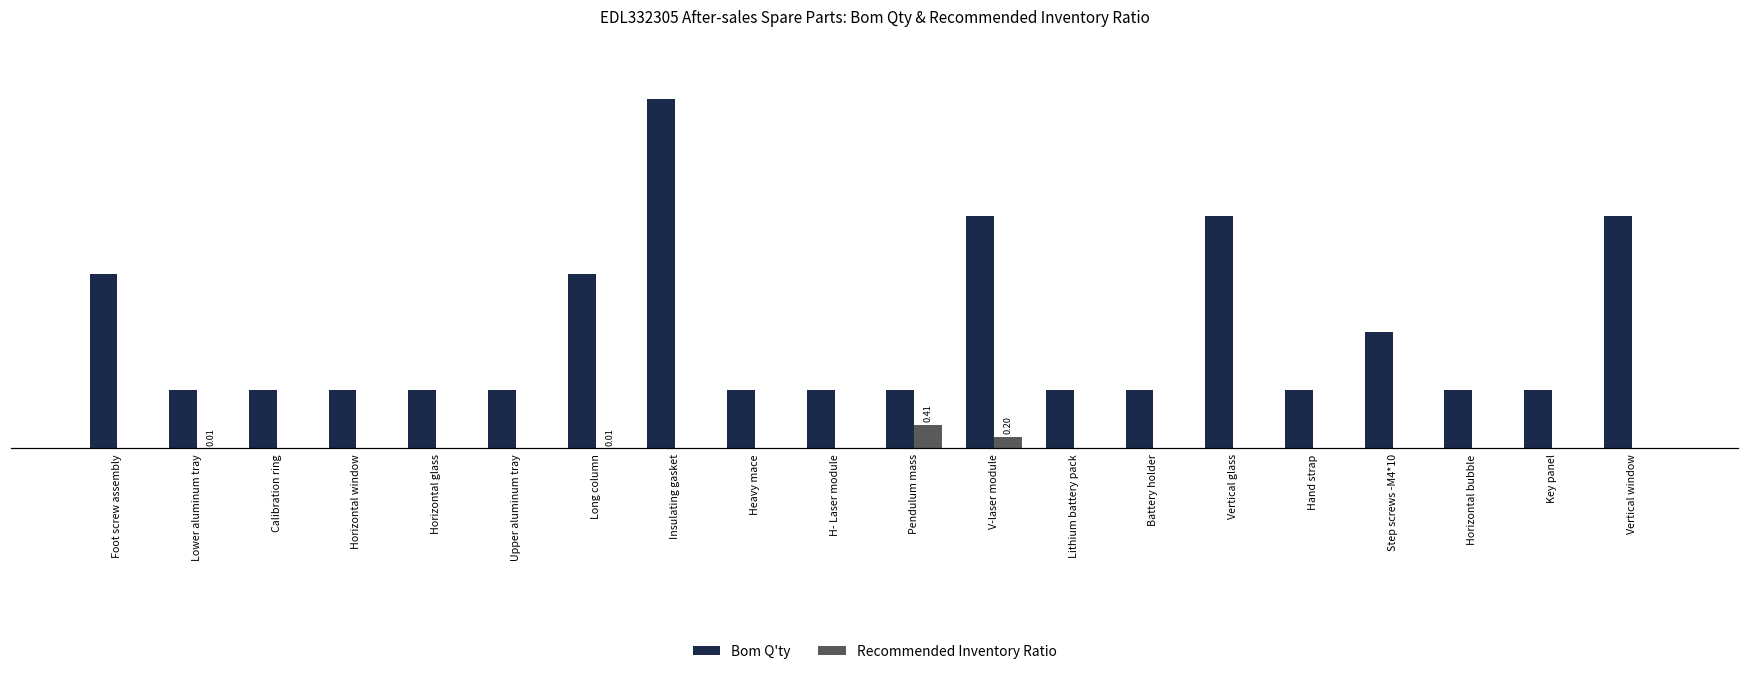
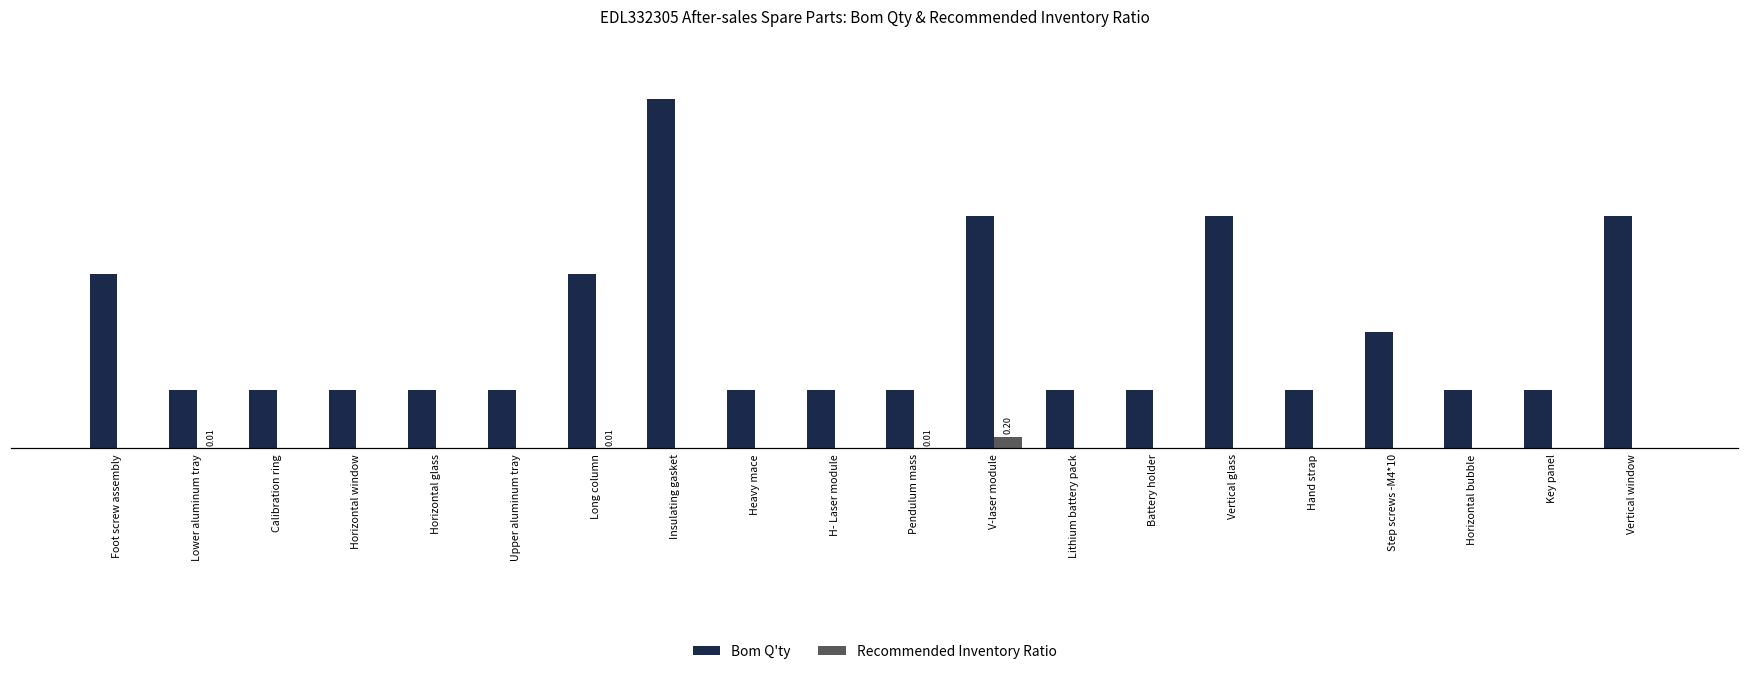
  {
    "Recommended Inventory Ratio": {
      "Lower aluminum tray": 0.01,
      "Long column": 0.01,
-     "Pendulum mass": 0.41,
+     "Pendulum mass": 0.01,
      "V-laser module": 0.20
    }
  }
